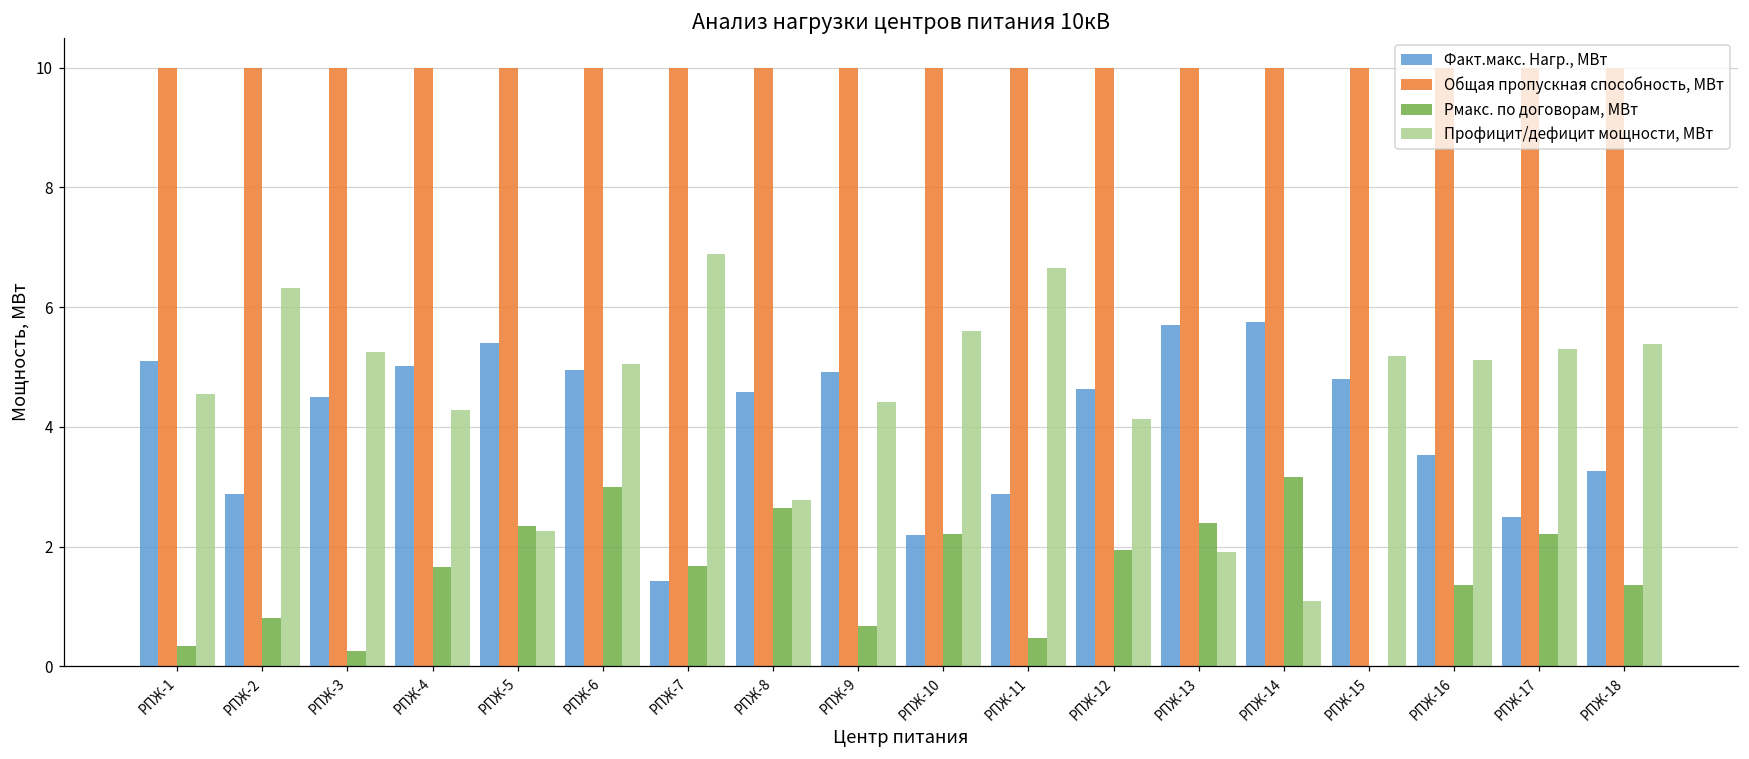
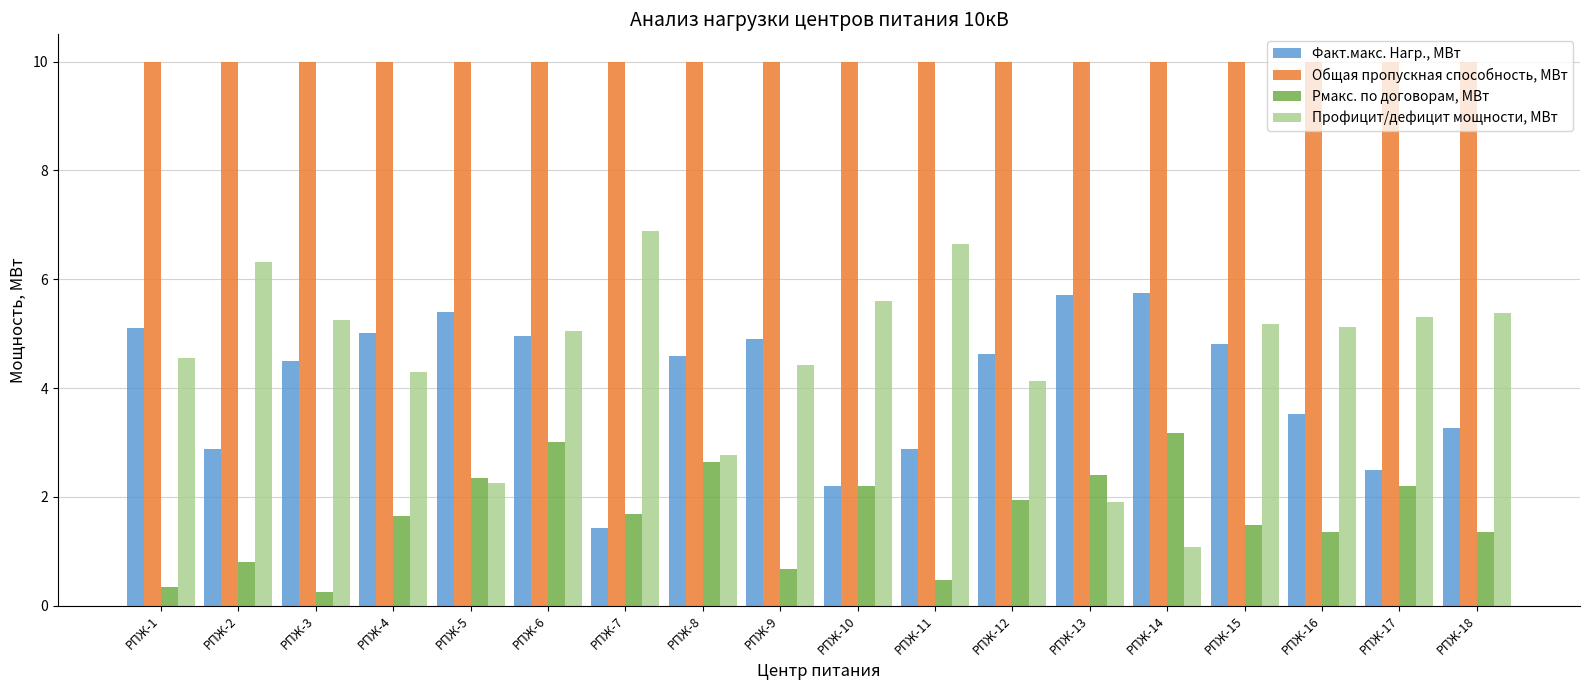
  {
    "Факт.макс. Нагр., МВт": {
      "РПЖ-1": 5.1,
      "РПЖ-2": 2.9,
      "РПЖ-3": 4.5,
      "РПЖ-4": 5.0,
      "РПЖ-5": 5.4,
      "РПЖ-6": 4.9,
      "РПЖ-7": 1.4,
      "РПЖ-8": 4.6,
      "РПЖ-9": 4.9,
      "РПЖ-10": 2.2,
      "РПЖ-11": 2.9,
      "РПЖ-12": 4.6,
      "РПЖ-13": 5.7,
      "РПЖ-14": 5.8,
      "РПЖ-15": 4.8,
      "РПЖ-16": 3.5,
      "РПЖ-17": 2.5,
      "РПЖ-18": 3.3
    },
    "Общая пропускная способность, МВт": {
      "РПЖ-1": 10.0,
      "РПЖ-2": 10.0,
      "РПЖ-3": 10.0,
      "РПЖ-4": 10.0,
      "РПЖ-5": 10.0,
      "РПЖ-6": 10.0,
      "РПЖ-7": 10.0,
      "РПЖ-8": 10.0,
      "РПЖ-9": 10.0,
      "РПЖ-10": 10.0,
      "РПЖ-11": 10.0,
      "РПЖ-12": 10.0,
      "РПЖ-13": 10.0,
      "РПЖ-14": 10.0,
      "РПЖ-15": 10.0
    },
    "Рмакс. по договорам, МВт": {
      "РПЖ-1": 0.3,
      "РПЖ-2": 0.8,
      "РПЖ-3": 0.3,
      "РПЖ-4": 1.7,
      "РПЖ-5": 2.3,
      "РПЖ-6": 3.0,
      "РПЖ-7": 1.7,
      "РПЖ-8": 2.6,
      "РПЖ-9": 0.7,
      "РПЖ-10": 2.2,
      "РПЖ-11": 0.5,
      "РПЖ-12": 1.9,
      "РПЖ-13": 2.4,
      "РПЖ-14": 3.2,
-     "РПЖ-15": 0.0,
+     "РПЖ-15": 1.5,
      "РПЖ-16": 1.4,
      "РПЖ-17": 2.2,
      "РПЖ-18": 1.4
    },
    "Профицит/дефицит мощности, МВт": {
      "РПЖ-1": 4.6,
      "РПЖ-2": 6.3,
      "РПЖ-3": 5.2,
      "РПЖ-4": 4.3,
      "РПЖ-5": 2.3,
      "РПЖ-6": 5.1,
      "РПЖ-7": 6.9,
      "РПЖ-8": 2.8,
      "РПЖ-9": 4.4,
      "РПЖ-10": 5.6,
      "РПЖ-11": 6.7,
      "РПЖ-12": 4.1,
      "РПЖ-13": 1.9,
      "РПЖ-14": 1.1,
      "РПЖ-15": 5.2,
      "РПЖ-16": 5.1,
      "РПЖ-17": 5.3,
      "РПЖ-18": 5.4
    }
  }
